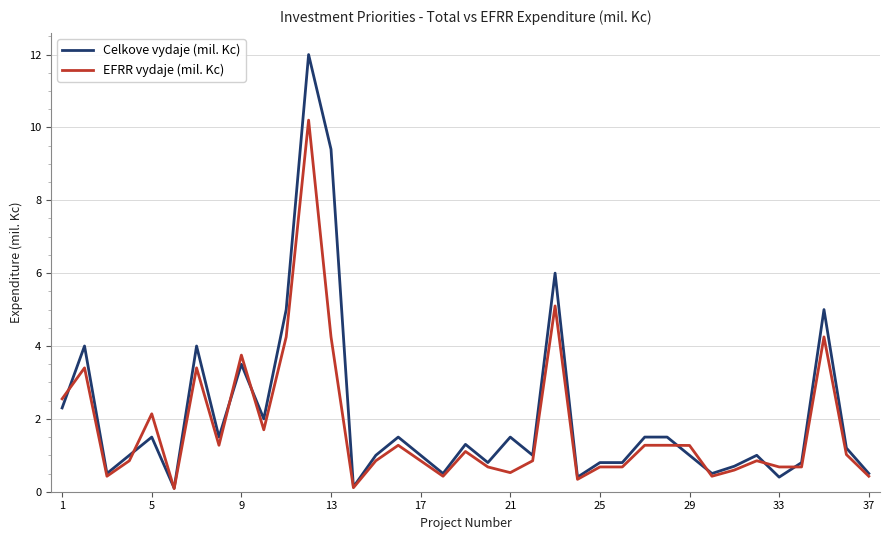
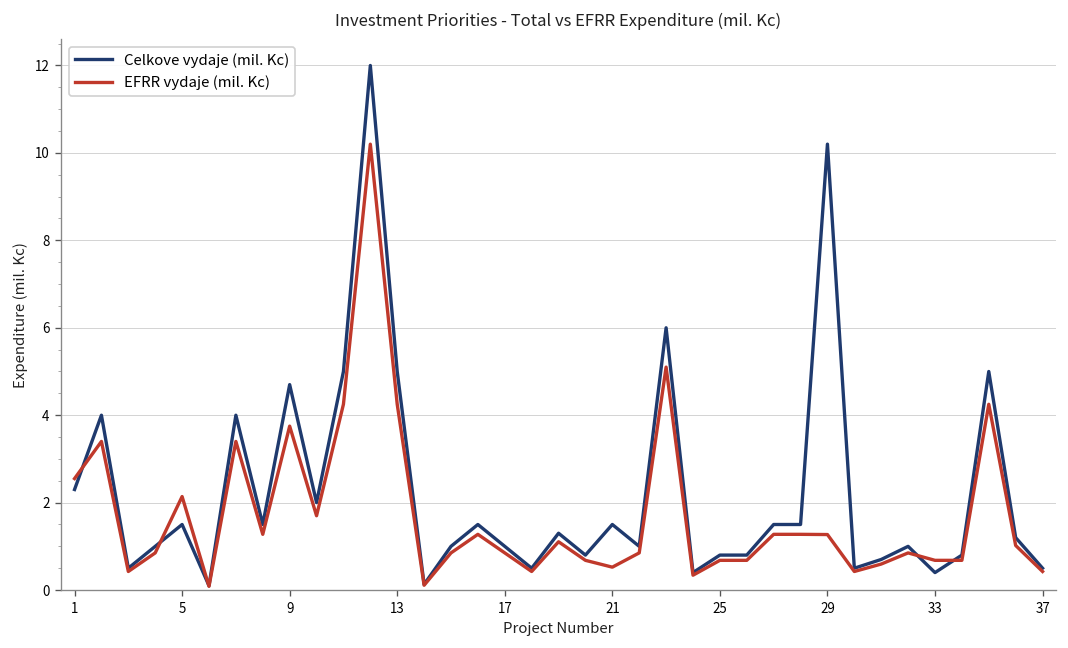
  {
    "Celkove vydaje (mil. Kc)": {
      "1": 2.3,
      "5": 1.5,
-     "9": 3.5,
-     "13": 9.4,
+     "9": 4.7,
+     "13": 5.0,
      "17": 1.0,
      "21": 1.5,
      "25": 0.8,
-     "29": 1.0,
+     "29": 10.2,
      "33": 0.4,
      "37": 0.5
    },
    "EFRR vydaje (mil. Kc)": {
      "1": 2.6,
      "5": 2.1,
      "9": 3.8,
      "13": 4.3,
      "17": 0.9,
      "21": 0.5,
      "25": 0.7,
      "29": 1.3,
      "33": 0.7,
      "37": 0.4
    }
  }
